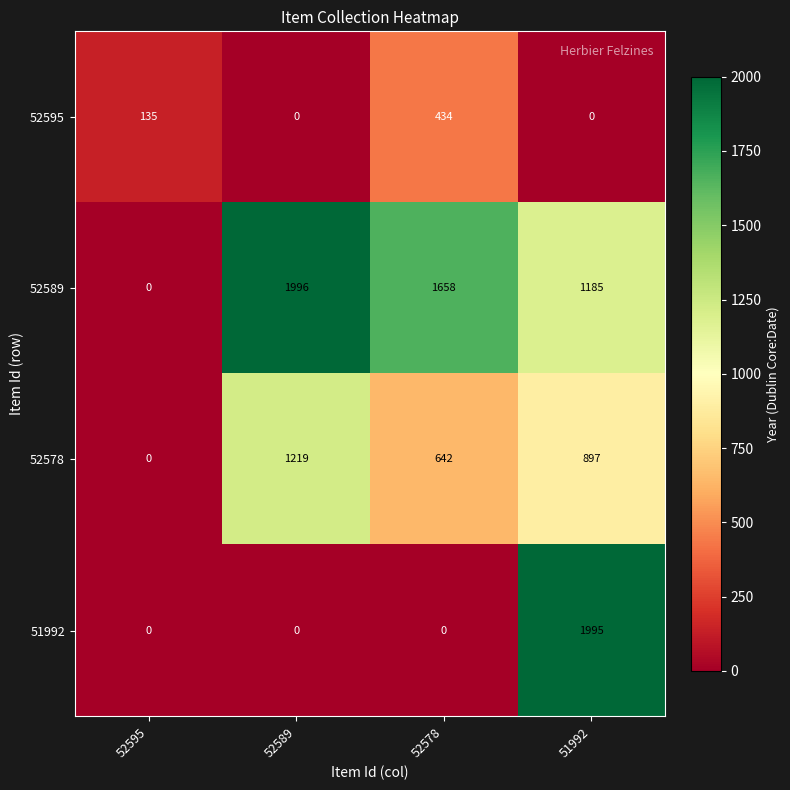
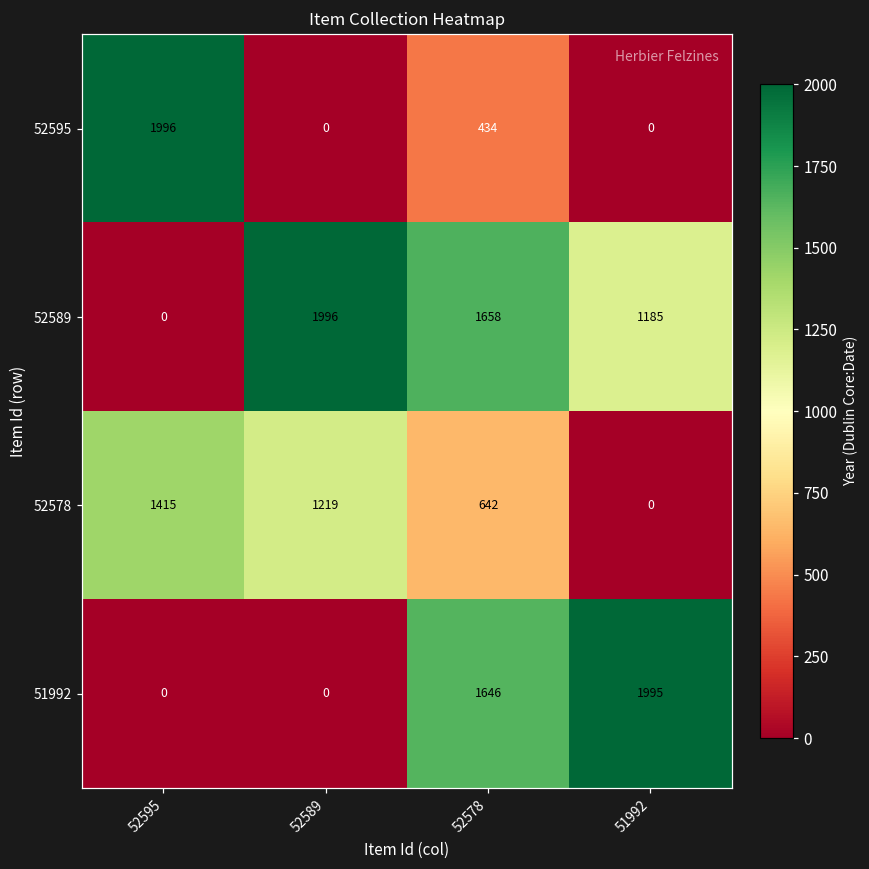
  {
    "52595": {
-     "52595": 135,
+     "52595": 1996,
      "52589": 0,
      "52578": 434
    },
    "52589": {
      "52595": 0,
      "52589": 1996,
      "52578": 1658,
      "51992": 1185
    },
    "52578": {
-     "52595": 0,
+     "52595": 1415,
      "52589": 1219,
      "52578": 642,
-     "51992": 897
+     "51992": 0
    },
    "51992": {
      "52595": 0,
      "52589": 0,
-     "52578": 0,
+     "52578": 1646,
      "51992": 1995
    }
  }
